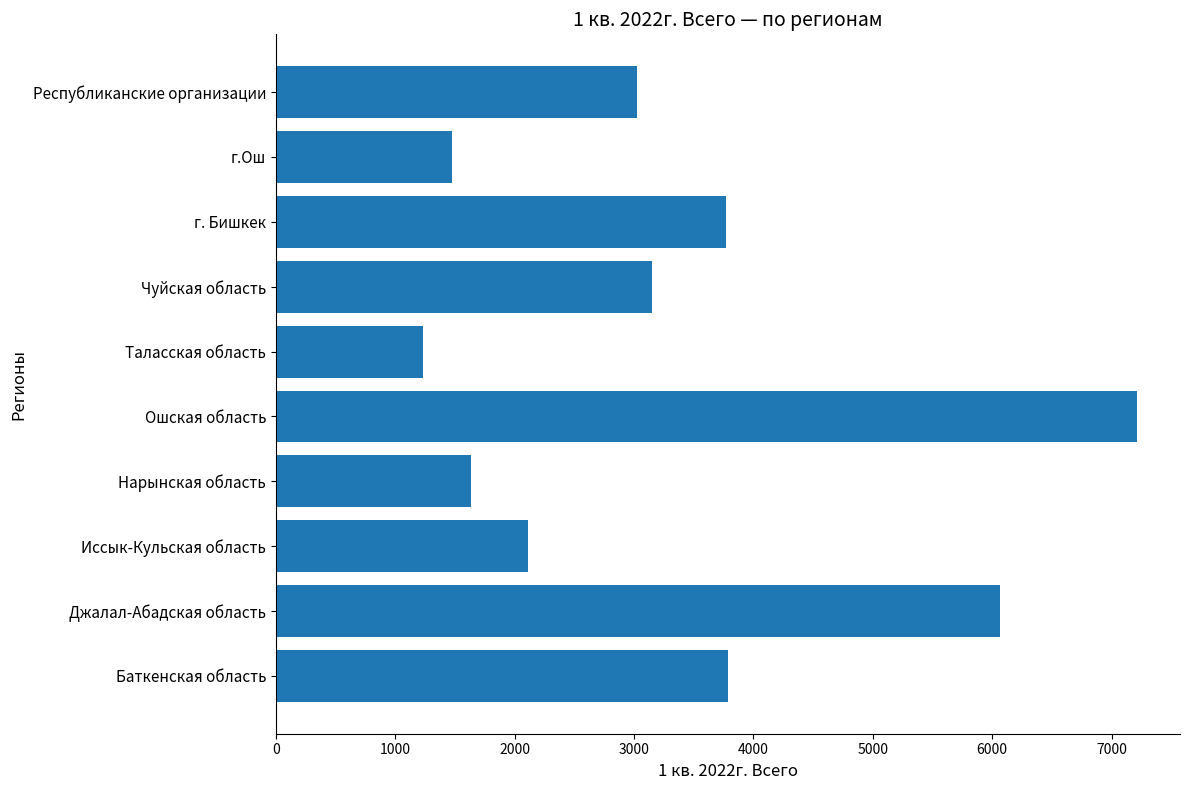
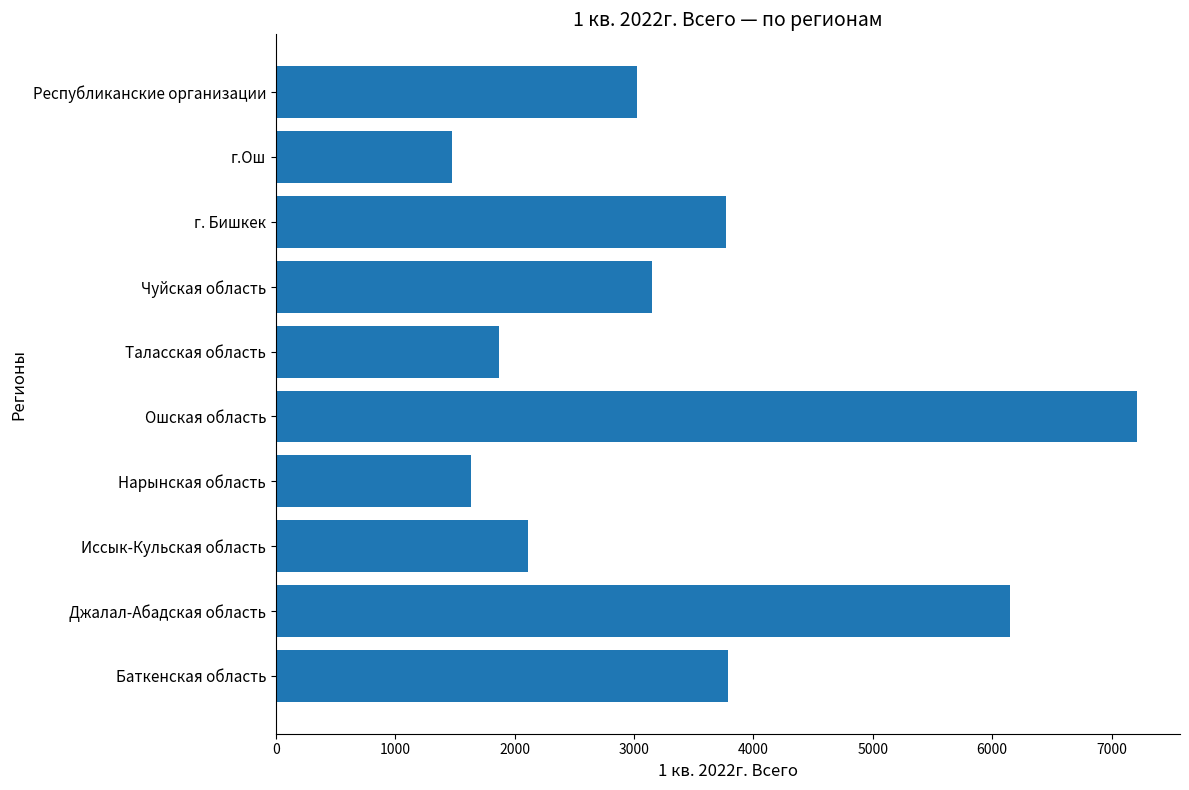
  {
    "Республиканские организации": 3020,
    "г.Ош": 1480,
    "г. Бишкек": 3770,
    "Чуйская область": 3150,
-   "Таласская область": 1240,
+   "Таласская область": 1870,
    "Ошская область": 7210,
    "Нарынская область": 1640,
    "Иссык-Кульская область": 2110,
-   "Джалал-Абадская область": 6060,
+   "Джалал-Абадская область": 6150,
    "Баткенская область": 3790
  }
